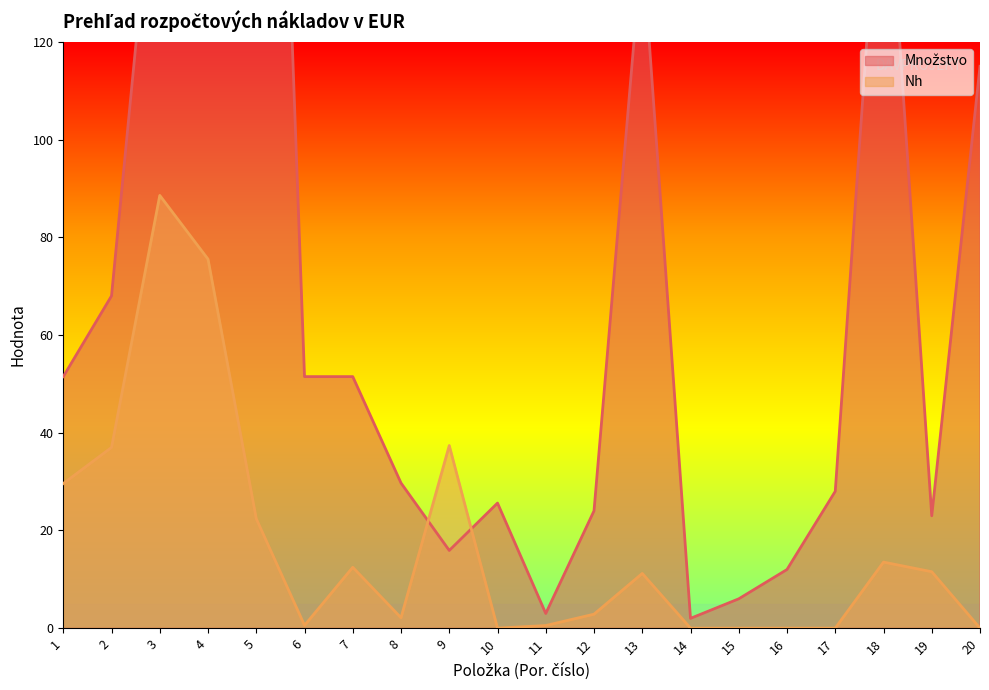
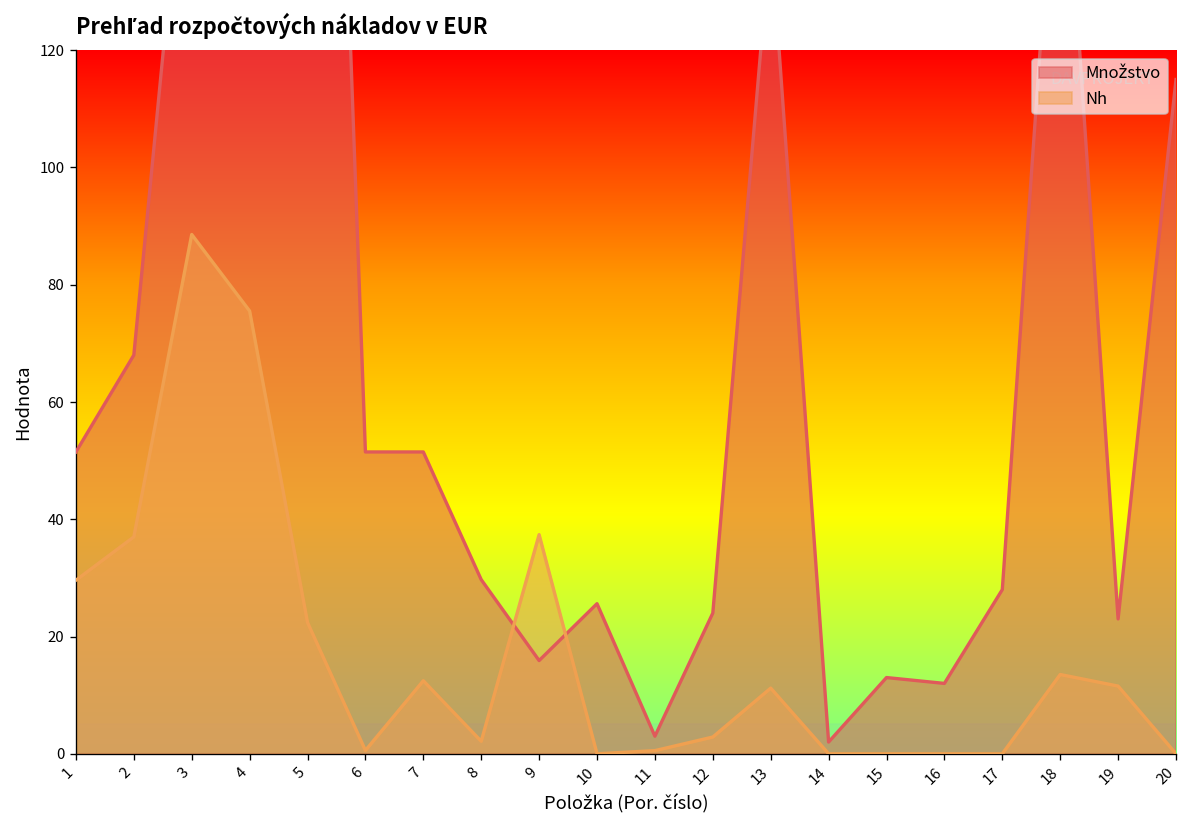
  {
    "Množstvo": {
      "1": 51,
      "2": 68,
      "6": 51,
      "7": 51,
      "8": 30,
      "9": 16,
      "10": 26,
      "12": 24,
-     "15": 6,
+     "15": 13,
      "16": 12,
      "17": 28,
      "19": 23,
      "20": 115
    },
    "Nh": {
      "1": 30,
      "2": 37,
      "3": 89,
      "4": 76,
      "5": 22,
      "7": 12,
      "9": 37,
      "13": 11,
      "18": 14,
      "19": 12
    }
  }
